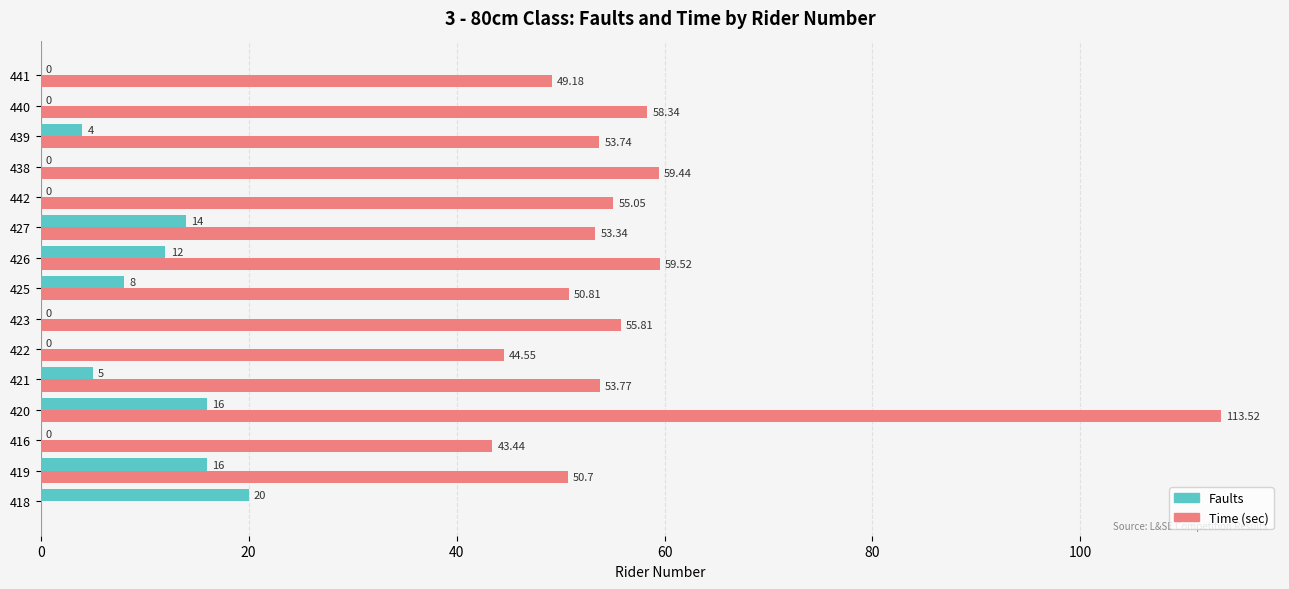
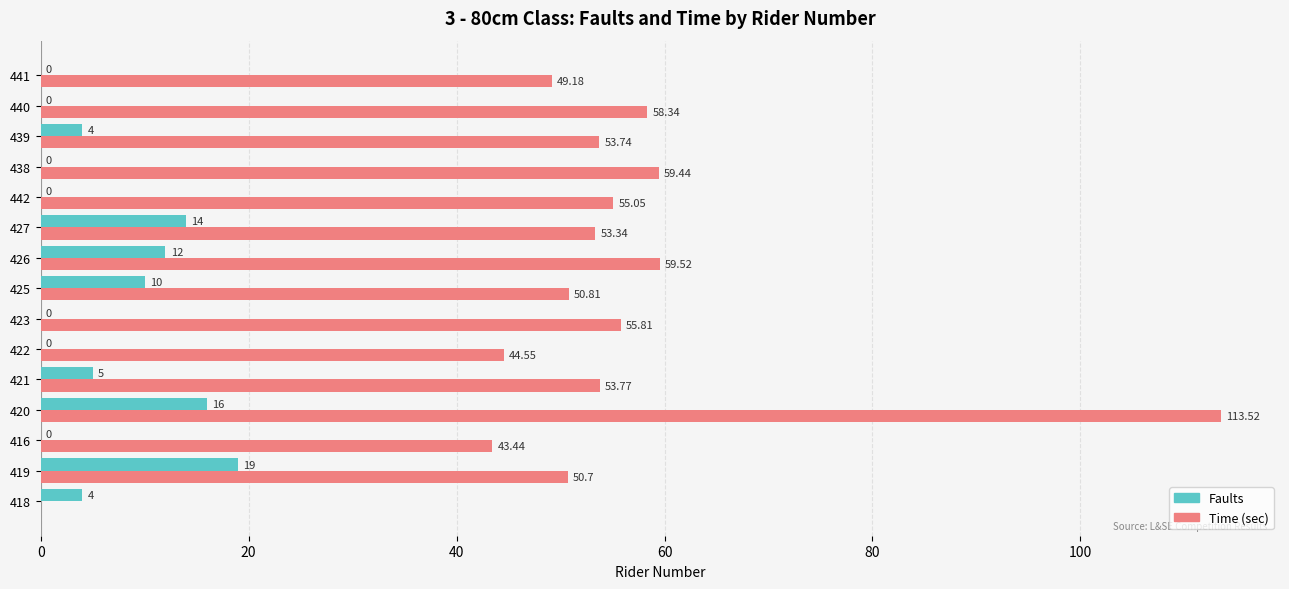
  {
    "Faults": {
      "441": 0,
      "440": 0,
      "439": 4,
      "438": 0,
      "442": 0,
      "427": 14,
      "426": 12,
-     "425": 8,
+     "425": 10,
      "423": 0,
      "422": 0,
      "421": 5,
      "420": 16,
      "416": 0,
-     "419": 16,
-     "418": 20
+     "419": 19,
+     "418": 4
    }
  }
